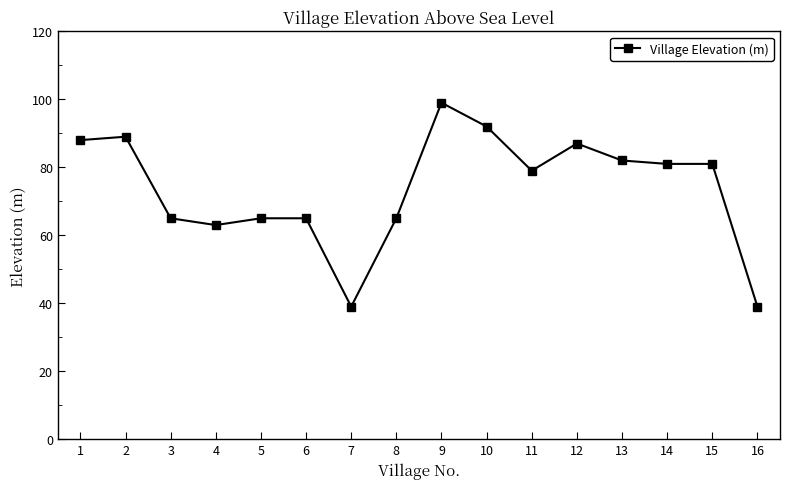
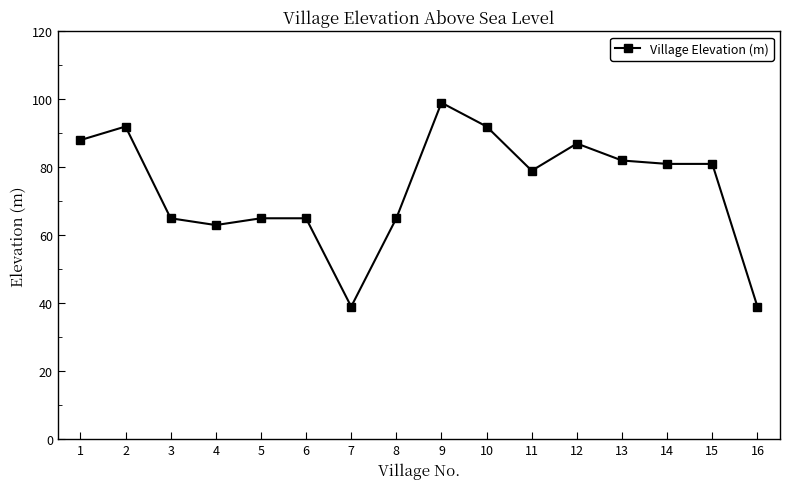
  {
    "1": 88,
-   "2": 89,
+   "2": 92,
    "3": 65,
    "4": 63,
    "5": 65,
    "6": 65,
    "7": 39,
    "8": 65,
    "9": 99,
    "10": 92,
    "11": 79,
    "12": 87,
    "13": 82,
    "14": 81,
    "15": 81,
    "16": 39
  }
